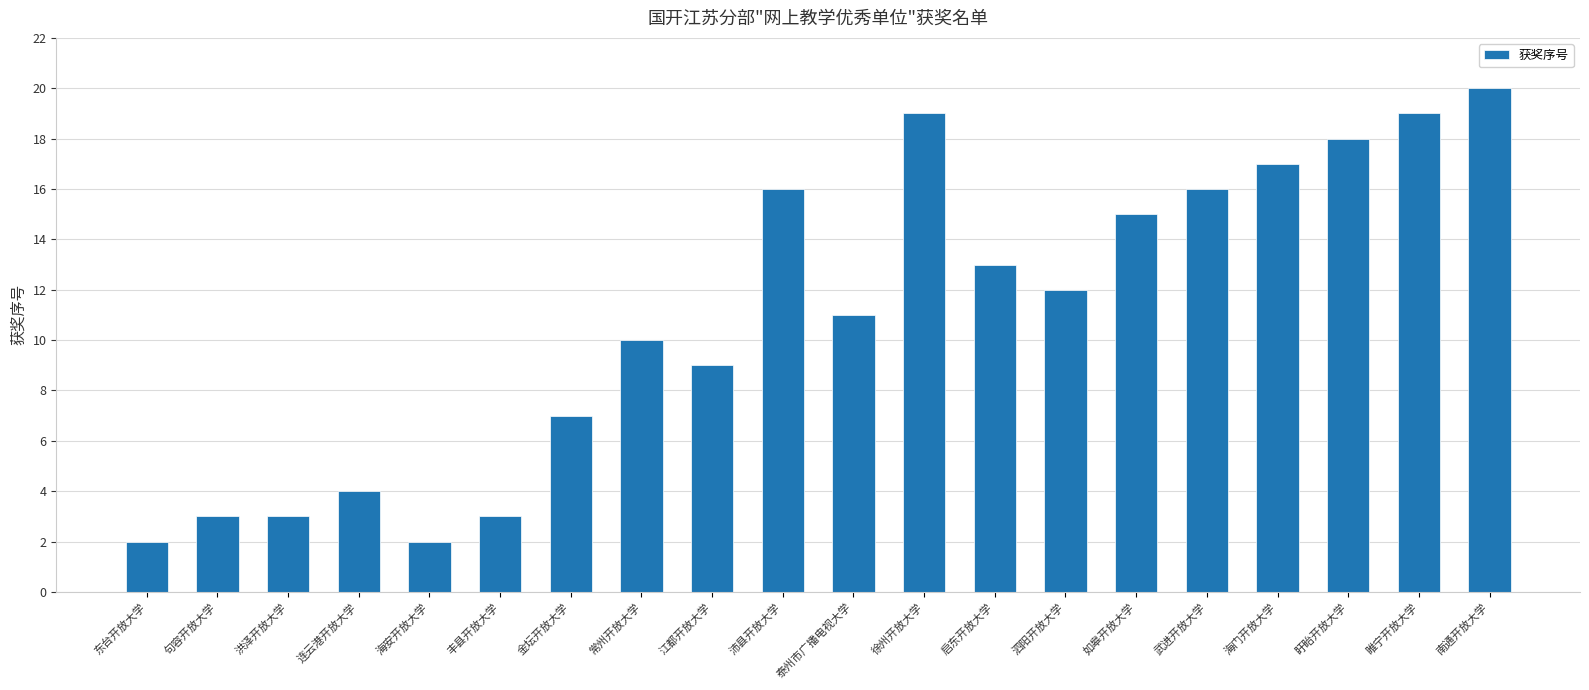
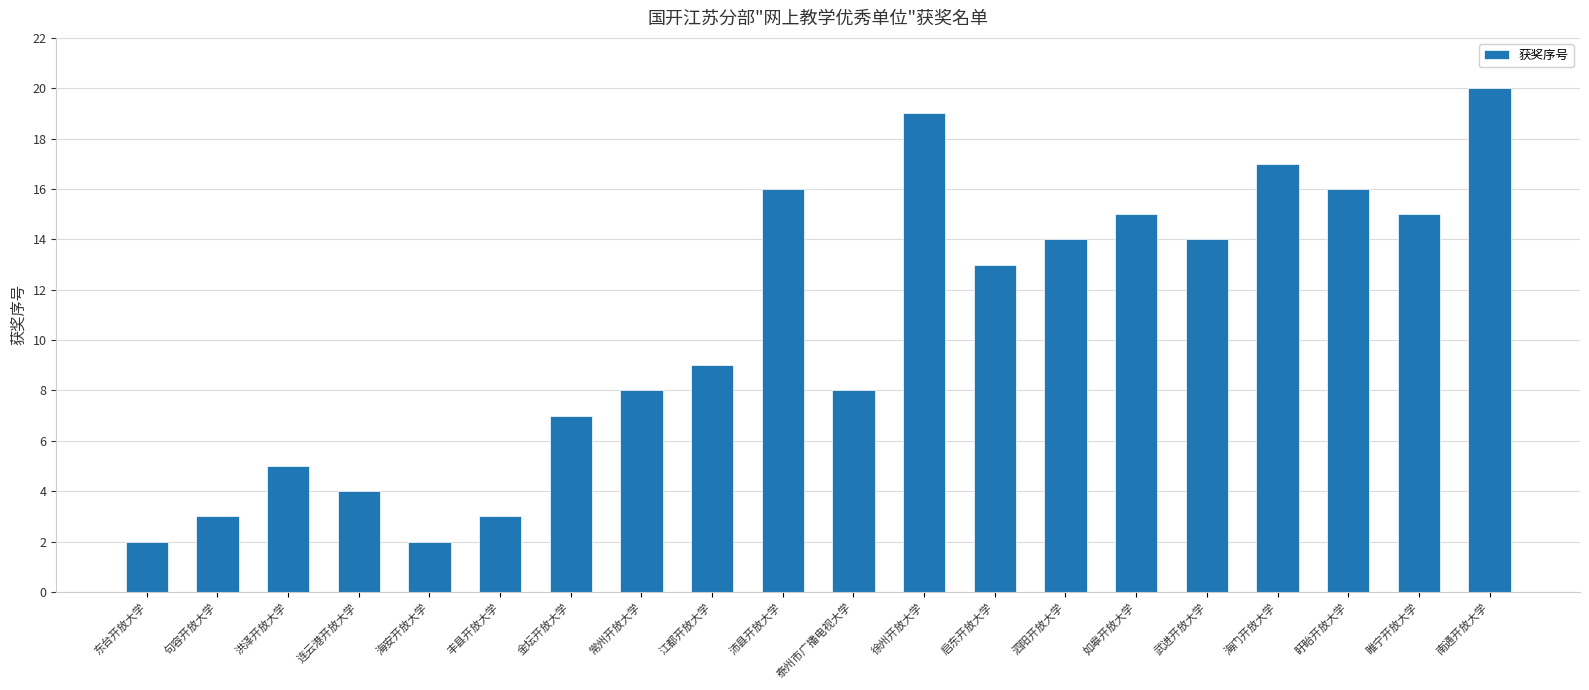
  {
    "东台开放大学": 2,
    "句容开放大学": 3,
-   "洪泽开放大学": 3,
+   "洪泽开放大学": 5,
    "连云港开放大学": 4,
    "海安开放大学": 2,
    "丰县开放大学": 3,
    "金坛开放大学": 7,
-   "常州开放大学": 10,
+   "常州开放大学": 8,
    "江都开放大学": 9,
    "沛县开放大学": 16,
-   "泰州市广播电视大学": 11,
+   "泰州市广播电视大学": 8,
    "徐州开放大学": 19,
    "启东开放大学": 13,
-   "泗阳开放大学": 12,
+   "泗阳开放大学": 14,
    "如皋开放大学": 15,
-   "武进开放大学": 16,
+   "武进开放大学": 14,
    "海门开放大学": 17,
-   "盱眙开放大学": 18,
-   "睢宁开放大学": 19,
+   "盱眙开放大学": 16,
+   "睢宁开放大学": 15,
    "南通开放大学": 20
  }
